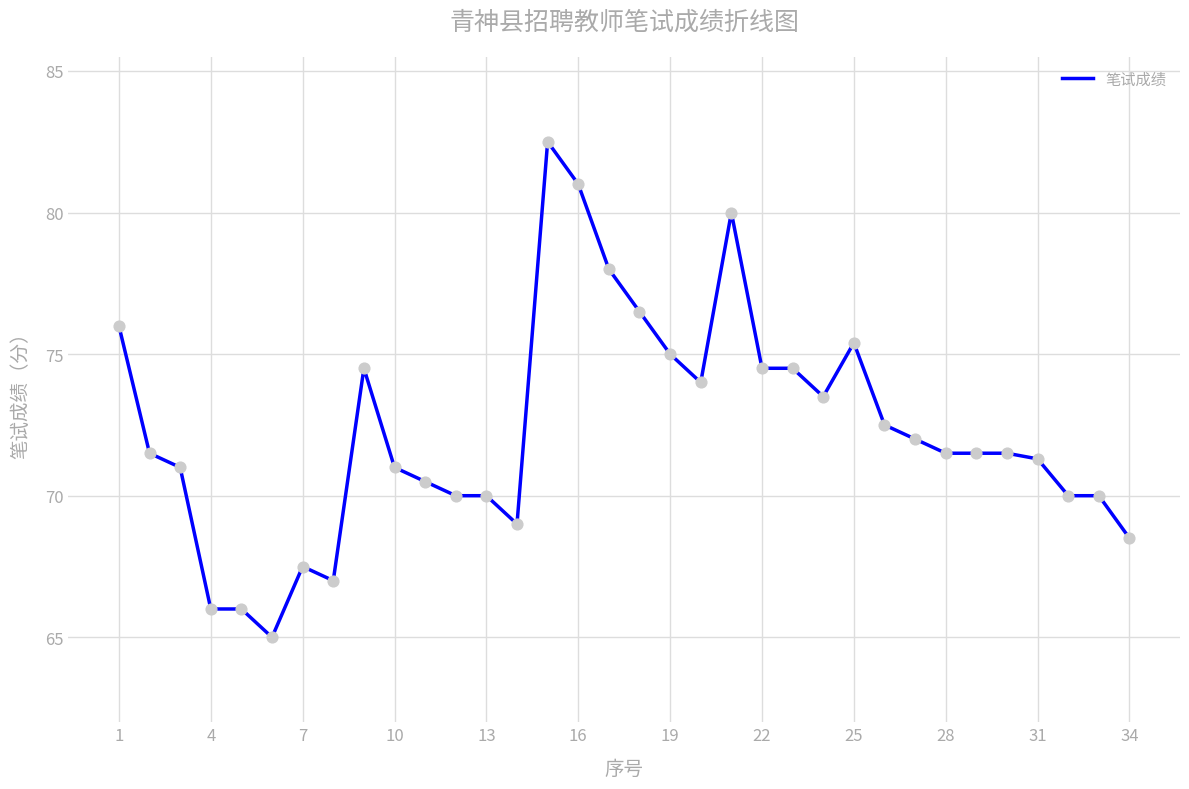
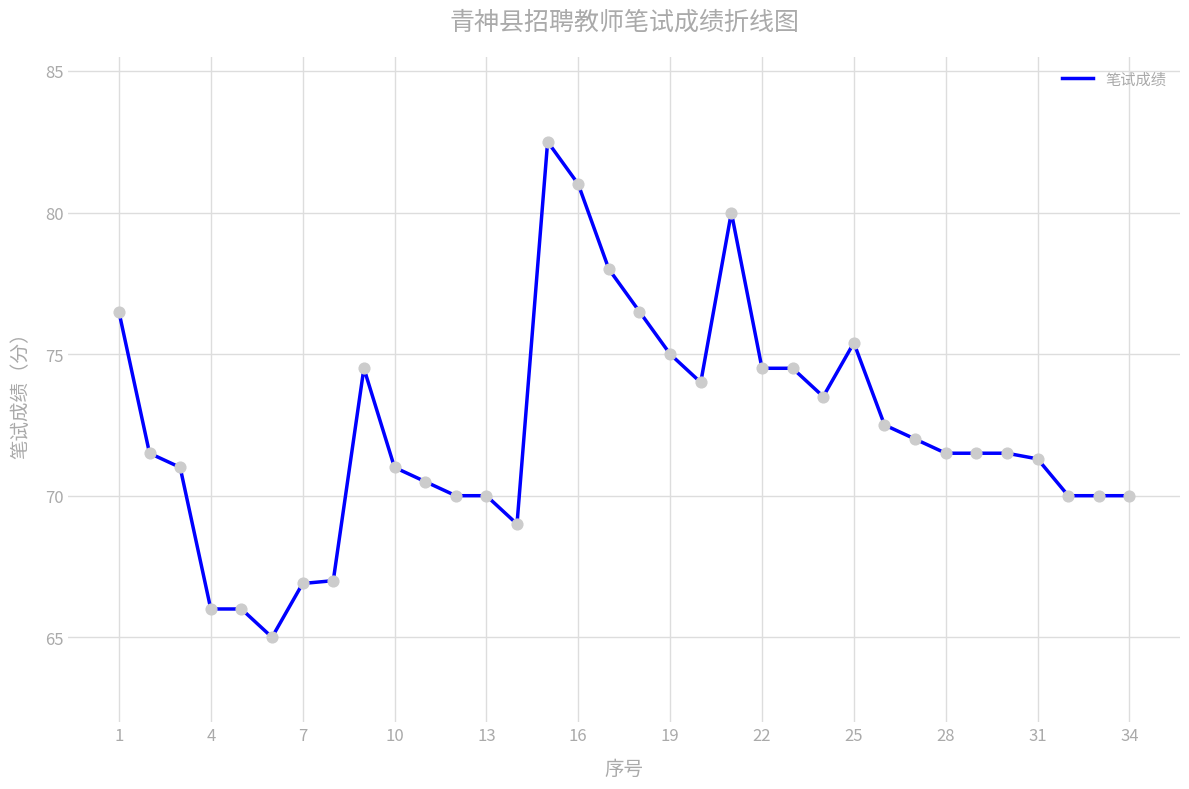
  {
-   "1": 76.0,
+   "1": 76.5,
    "4": 66.0,
-   "7": 67.5,
+   "7": 66.9,
    "10": 71.0,
    "13": 70.0,
    "16": 81.0,
    "19": 75.0,
    "22": 74.5,
    "25": 75.4,
    "28": 71.5,
    "31": 71.3,
-   "34": 68.5
+   "34": 70.0
  }
